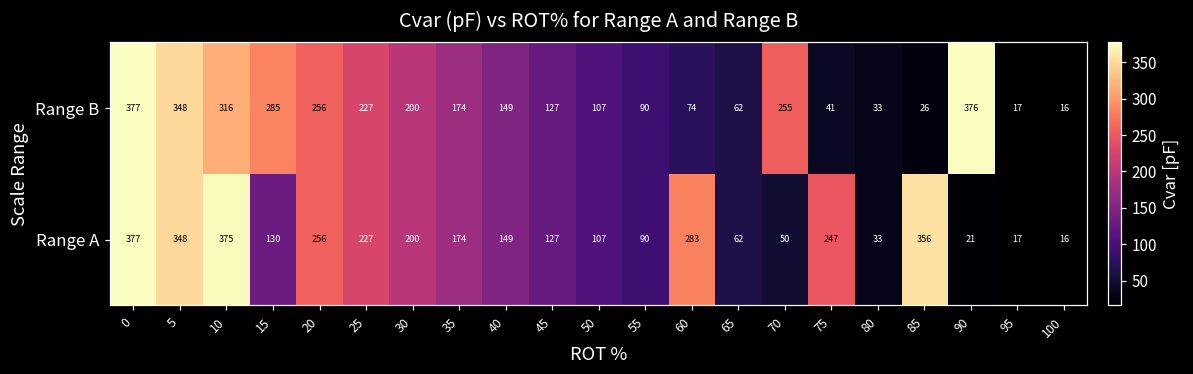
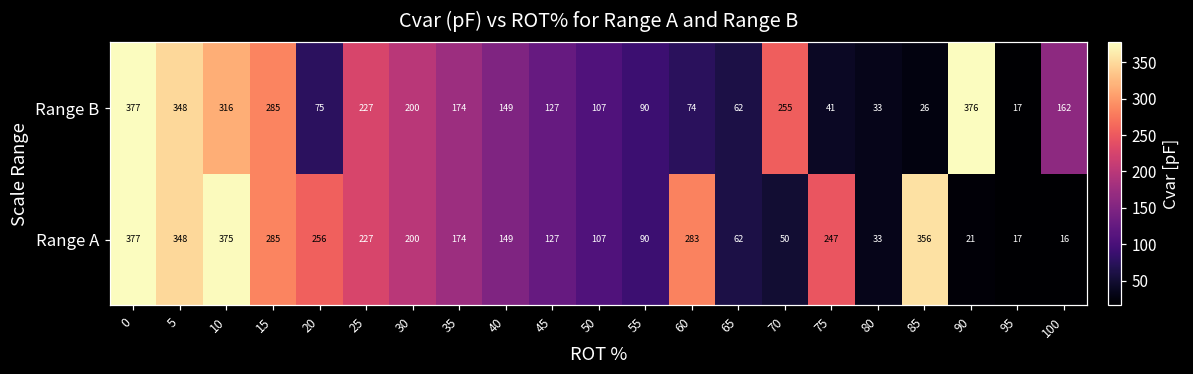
  {
    "Range B": {
      "0": 377,
      "5": 348,
      "10": 316,
      "15": 285,
-     "20": 256,
+     "20": 75,
      "25": 227,
      "30": 200,
      "35": 174,
      "40": 149,
      "45": 127,
      "50": 107,
      "55": 90,
      "60": 74,
      "65": 62,
      "70": 255,
      "75": 41,
      "80": 33,
      "85": 26,
      "90": 376,
      "95": 17,
-     "100": 16
+     "100": 162
    },
    "Range A": {
      "0": 377,
      "5": 348,
      "10": 375,
-     "15": 130,
+     "15": 285,
      "20": 256,
      "25": 227,
      "30": 200,
      "35": 174,
      "40": 149,
      "45": 127,
      "50": 107,
      "55": 90,
      "60": 283,
      "65": 62,
      "70": 50,
      "75": 247,
      "80": 33,
      "85": 356,
      "90": 21,
      "95": 17,
      "100": 16
    }
  }
